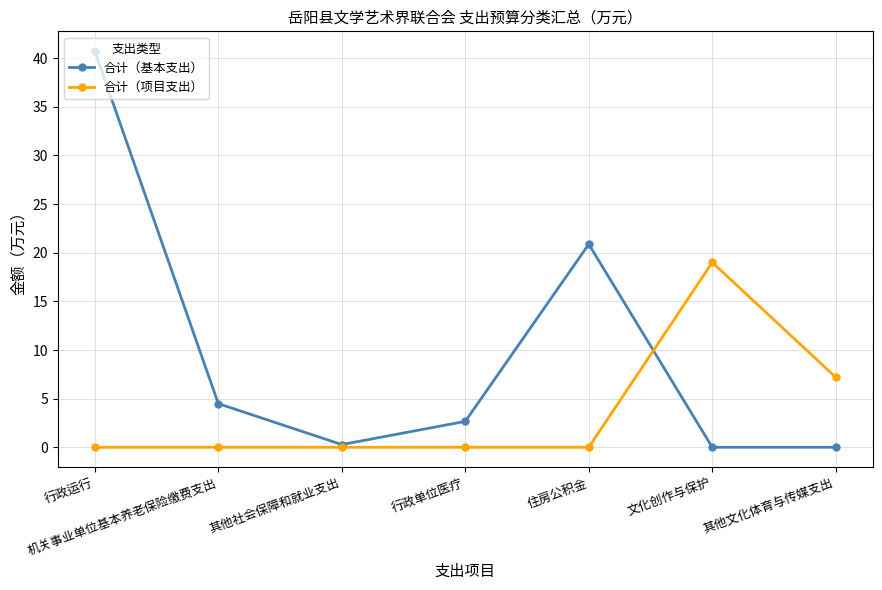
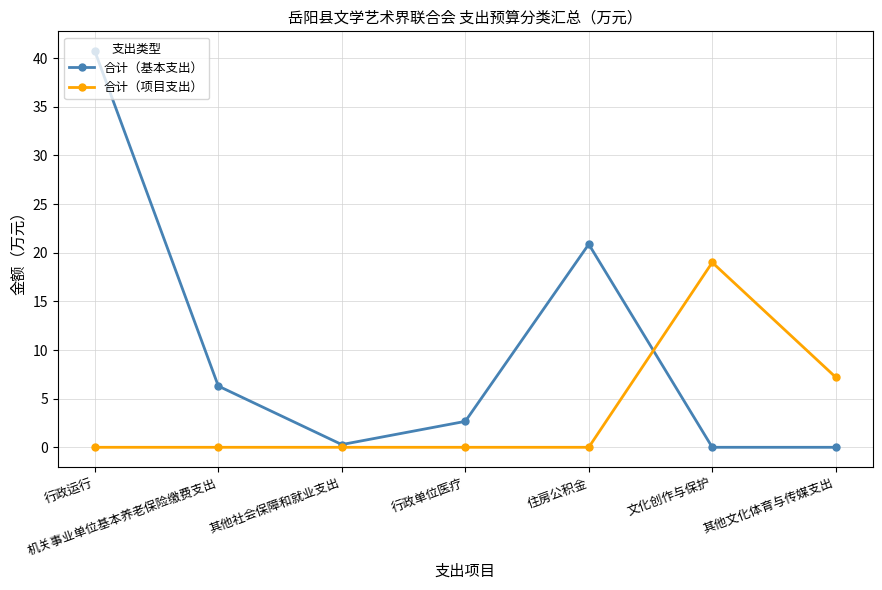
  {
    "合计（基本支出）": {
-     "机关事业单位基本养老保险缴费支出": 4,
+     "机关事业单位基本养老保险缴费支出": 6,
      "其他社会保障和就业支出": 0,
      "行政单位医疗": 3,
      "住房公积金": 21,
      "文化创作与保护": 0,
      "其他文化体育与传媒支出": 0
    },
    "合计（项目支出）": {
      "行政运行": 0,
      "机关事业单位基本养老保险缴费支出": 0,
      "其他社会保障和就业支出": 0,
      "行政单位医疗": 0,
      "住房公积金": 0,
      "文化创作与保护": 19,
      "其他文化体育与传媒支出": 7
    }
  }
